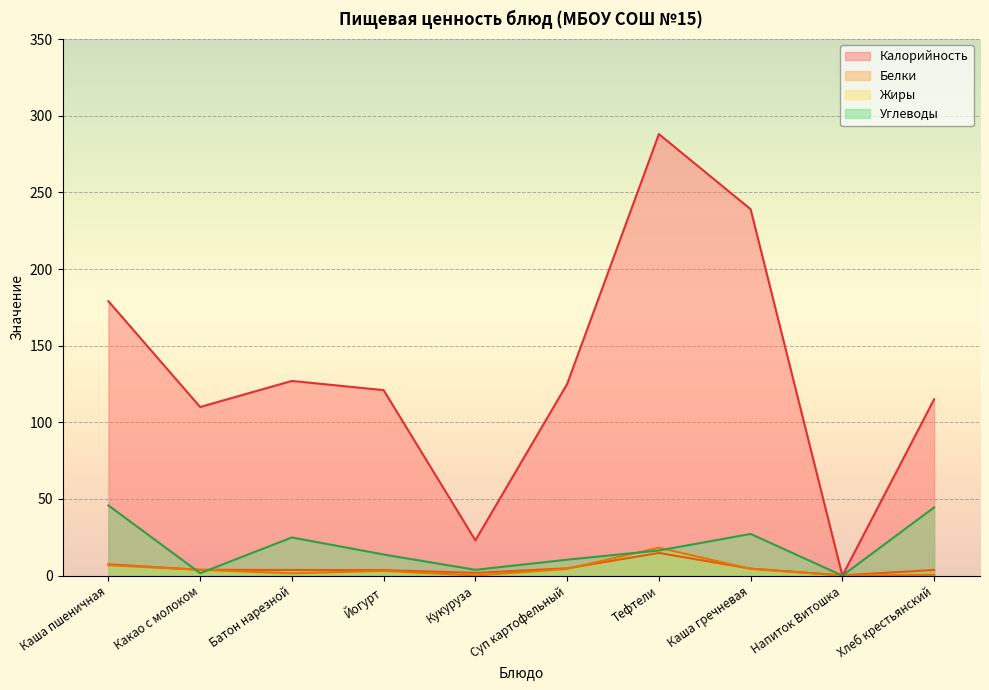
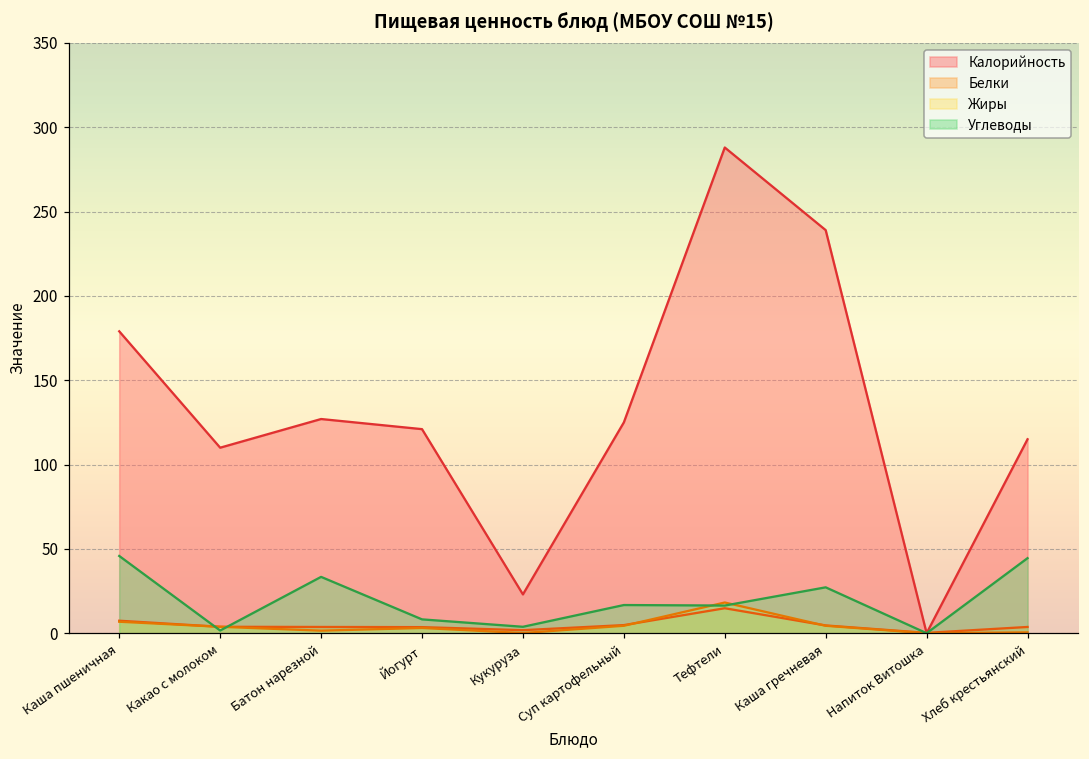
  {
    "Углеводы": {
      "Каша пшеничная": 46,
      "Какао с молоком": 2,
-     "Батон нарезной": 25,
-     "Йогурт": 14,
+     "Батон нарезной": 33,
+     "Йогурт": 8,
      "Кукуруза": 4,
-     "Суп картофельный": 10,
+     "Суп картофельный": 17,
      "Каша гречневая": 27,
      "Хлеб крестьянский": 45
    }
  }
